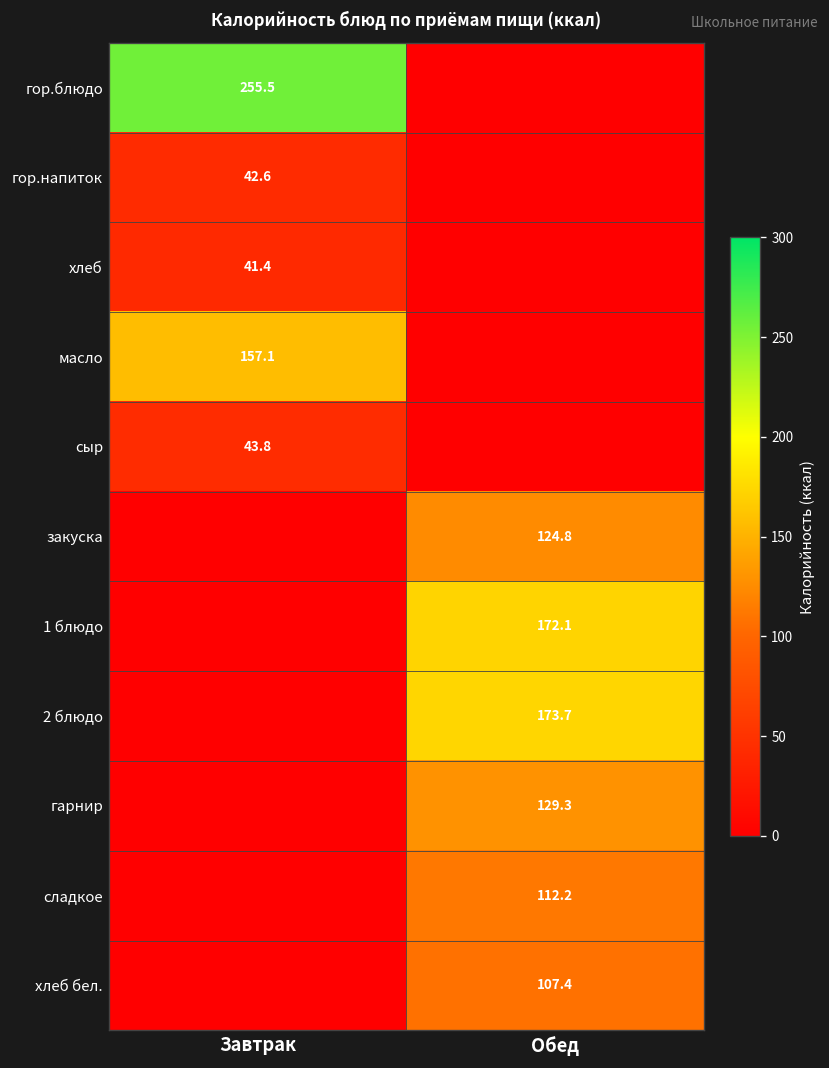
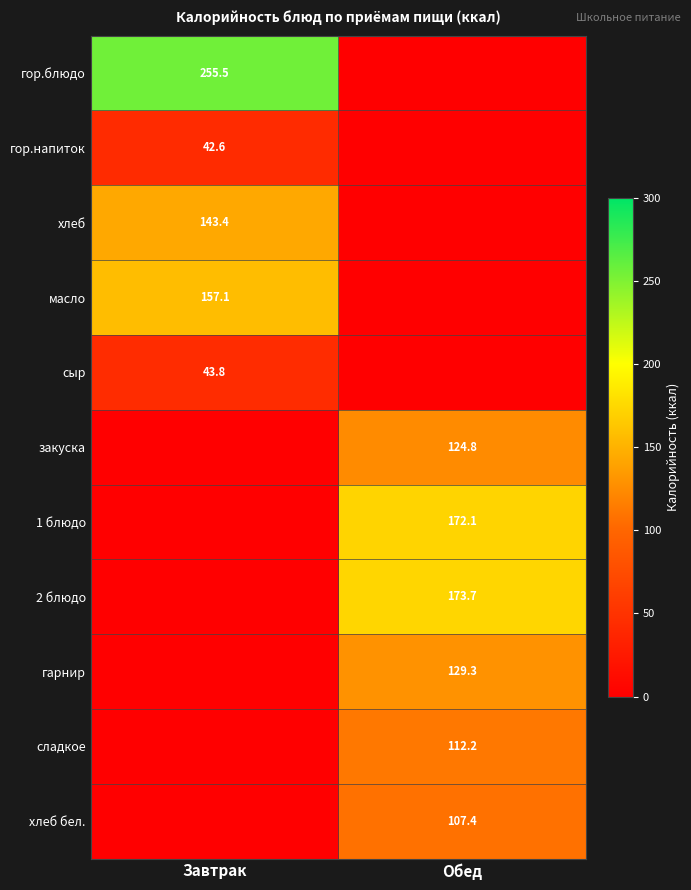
  {
    "гор.блюдо": {
      "Завтрак": 255.5
    },
    "гор.напиток": {
      "Завтрак": 42.6
    },
    "хлеб": {
-     "Завтрак": 41.4
+     "Завтрак": 143.4
    },
    "масло": {
      "Завтрак": 157.1
    },
    "сыр": {
      "Завтрак": 43.8
    },
    "закуска": {
      "Обед": 124.8
    },
    "1 блюдо": {
      "Обед": 172.1
    },
    "2 блюдо": {
      "Обед": 173.7
    },
    "гарнир": {
      "Обед": 129.3
    },
    "сладкое": {
      "Обед": 112.2
    },
    "хлеб бел.": {
      "Обед": 107.4
    }
  }
